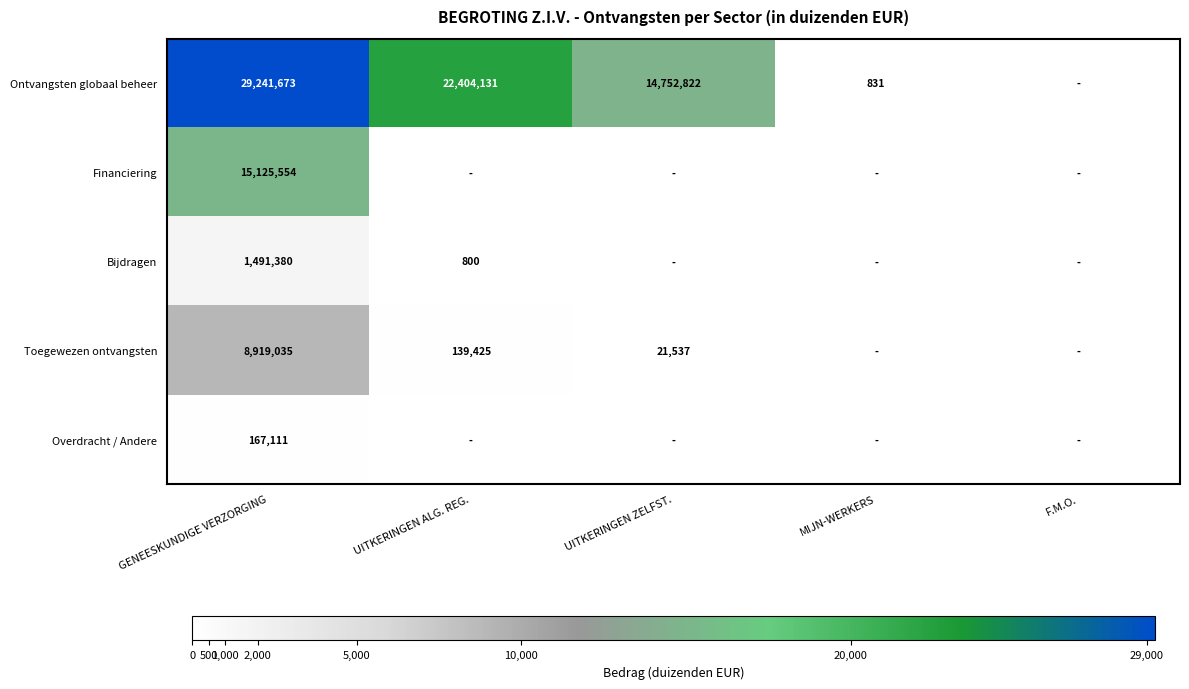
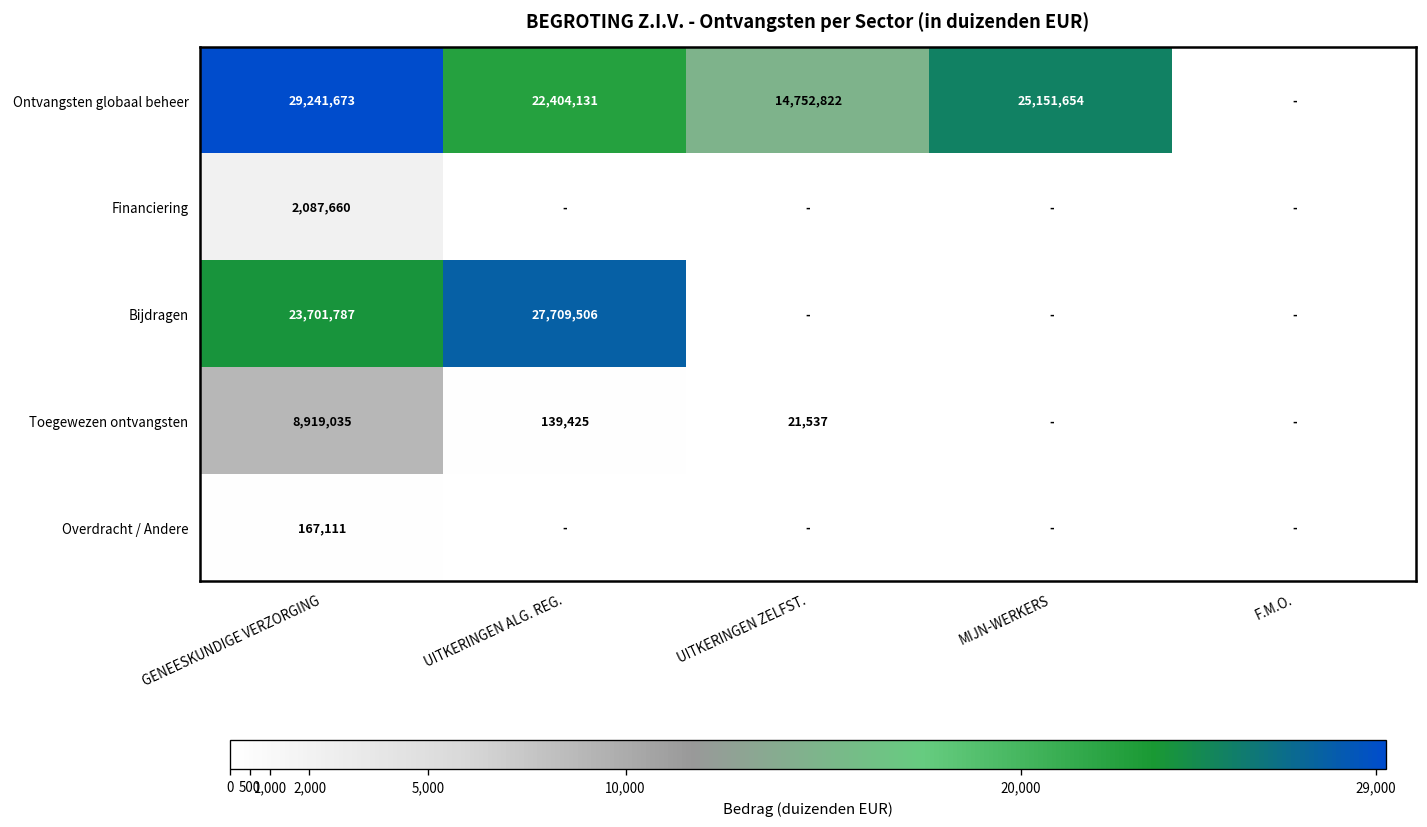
  {
    "Ontvangsten globaal beheer": {
      "GENEESKUNDIGE VERZORGING": "29,241,673",
      "UITKERINGEN ALG. REG.": "22,404,131",
      "UITKERINGEN ZELFST.": "14,752,822",
-     "MIJN-WERKERS": "831"
+     "MIJN-WERKERS": "25,151,654"
    },
    "Financiering": {
-     "GENEESKUNDIGE VERZORGING": "15,125,554"
+     "GENEESKUNDIGE VERZORGING": "2,087,660"
    },
    "Bijdragen": {
-     "GENEESKUNDIGE VERZORGING": "1,491,380",
-     "UITKERINGEN ALG. REG.": "800"
+     "GENEESKUNDIGE VERZORGING": "23,701,787",
+     "UITKERINGEN ALG. REG.": "27,709,506"
    },
    "Toegewezen ontvangsten": {
      "GENEESKUNDIGE VERZORGING": "8,919,035",
      "UITKERINGEN ALG. REG.": "139,425",
      "UITKERINGEN ZELFST.": "21,537"
    },
    "Overdracht / Andere": {
      "GENEESKUNDIGE VERZORGING": "167,111"
    }
  }
